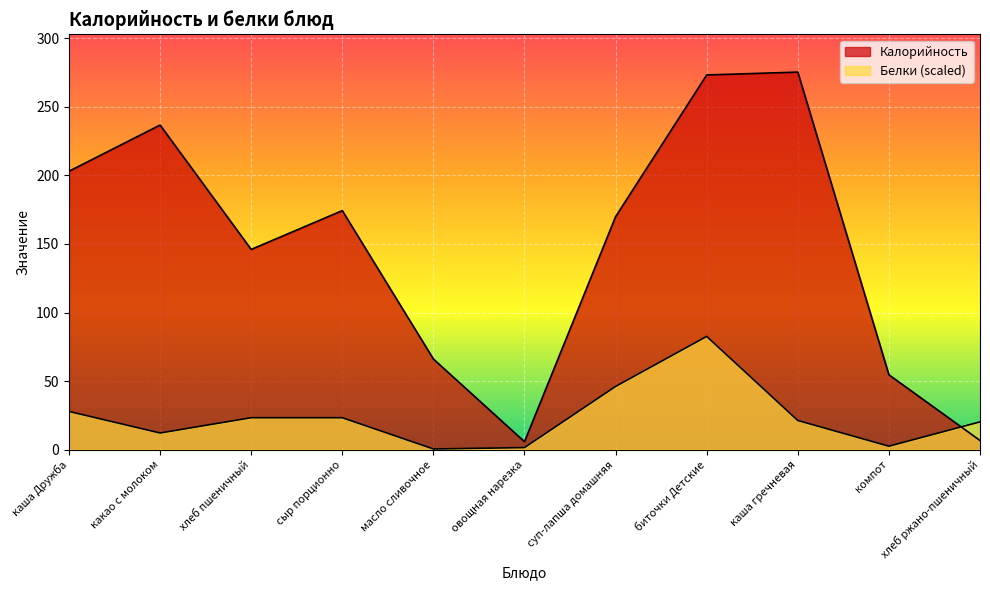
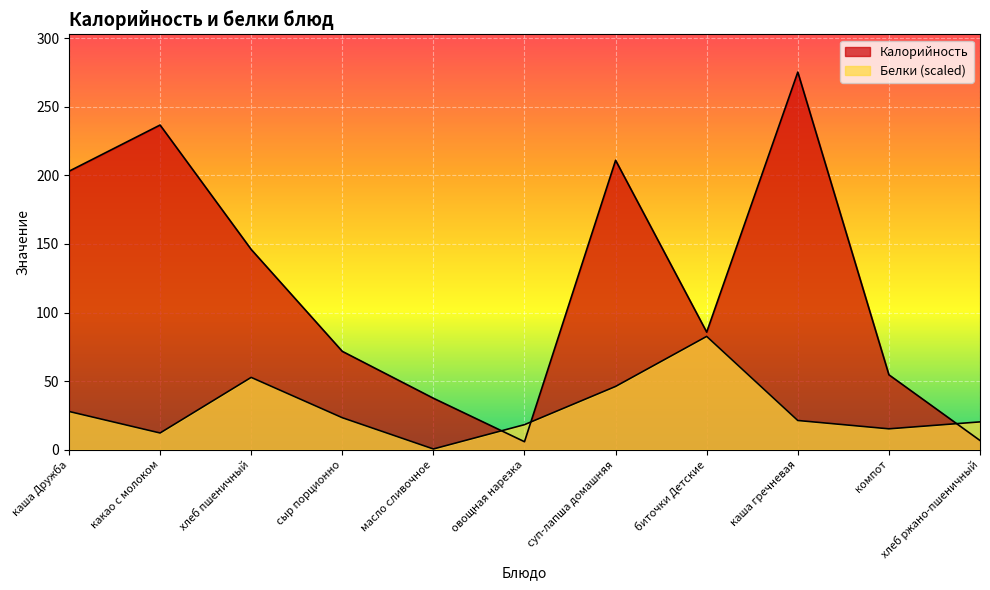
  {
    "Калорийность": {
      "каша Дружба": 203,
      "какао с молоком": 237,
      "хлеб пшеничный": 146,
-     "сыр порционно": 174,
-     "масло сливочное": 66,
+     "сыр порционно": 72,
+     "масло сливочное": 38,
      "овощная нарезка": 6,
-     "суп-лапша домашняя": 170,
-     "биточки Детские": 273,
+     "суп-лапша домашняя": 211,
+     "биточки Детские": 86,
      "каша гречневая": 275,
      "компот": 55,
      "хлеб ржано-пшеничный": 7
    },
    "Белки (scaled)": {
      "каша Дружба": 28,
      "какао с молоком": 12,
-     "хлеб пшеничный": 23,
+     "хлеб пшеничный": 53,
      "сыр порционно": 23,
      "масло сливочное": 1,
-     "овощная нарезка": 2,
+     "овощная нарезка": 18,
      "суп-лапша домашняя": 46,
      "биточки Детские": 83,
      "каша гречневая": 21,
-     "компот": 3,
+     "компот": 15,
      "хлеб ржано-пшеничный": 20
    }
  }
